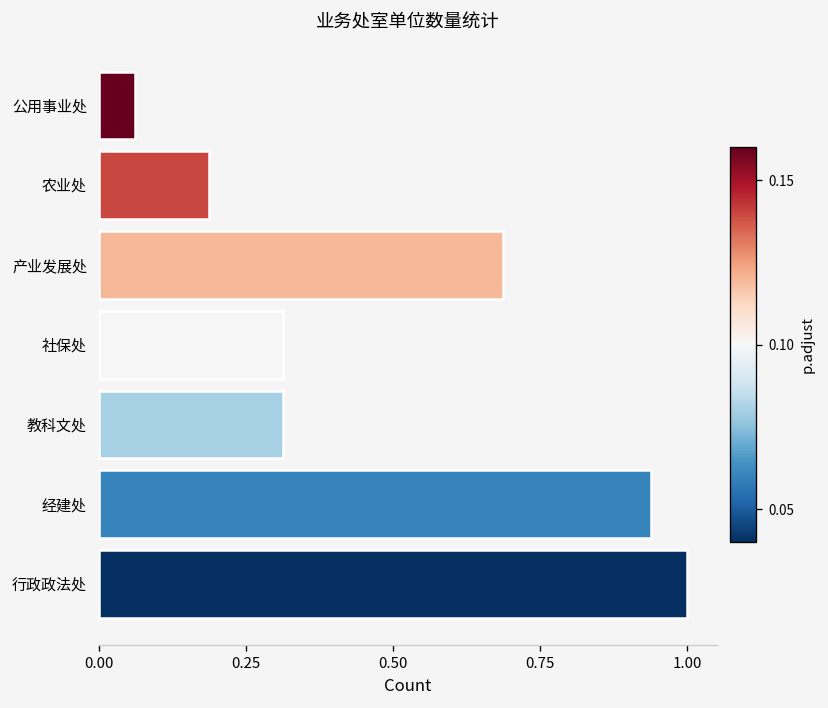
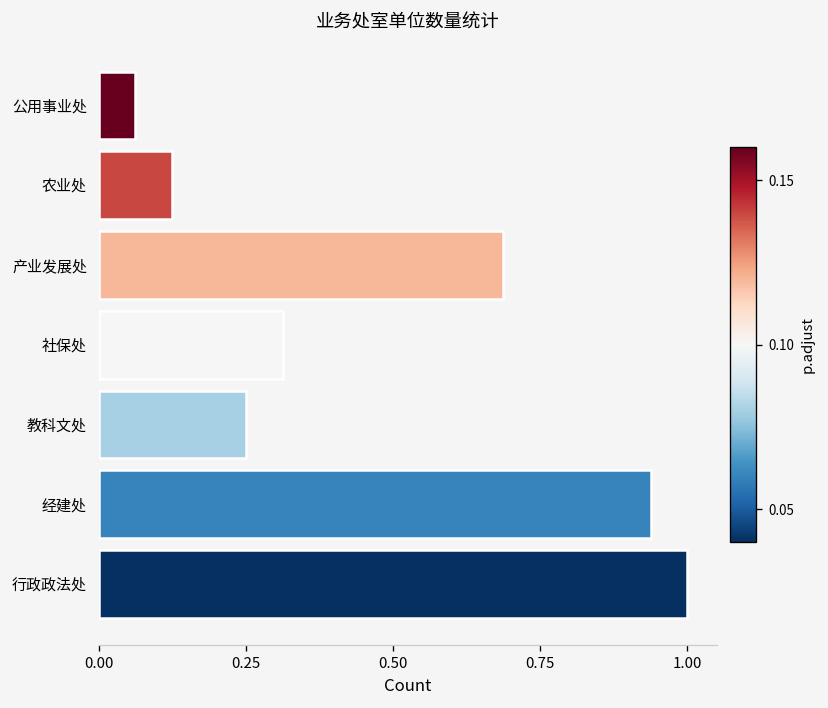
  {
    "公用事业处": 0.06,
-   "农业处": 0.19,
+   "农业处": 0.13,
    "产业发展处": 0.69,
    "社保处": 0.31,
-   "教科文处": 0.31,
+   "教科文处": 0.25,
    "经建处": 0.94,
    "行政政法处": 1.00
  }
